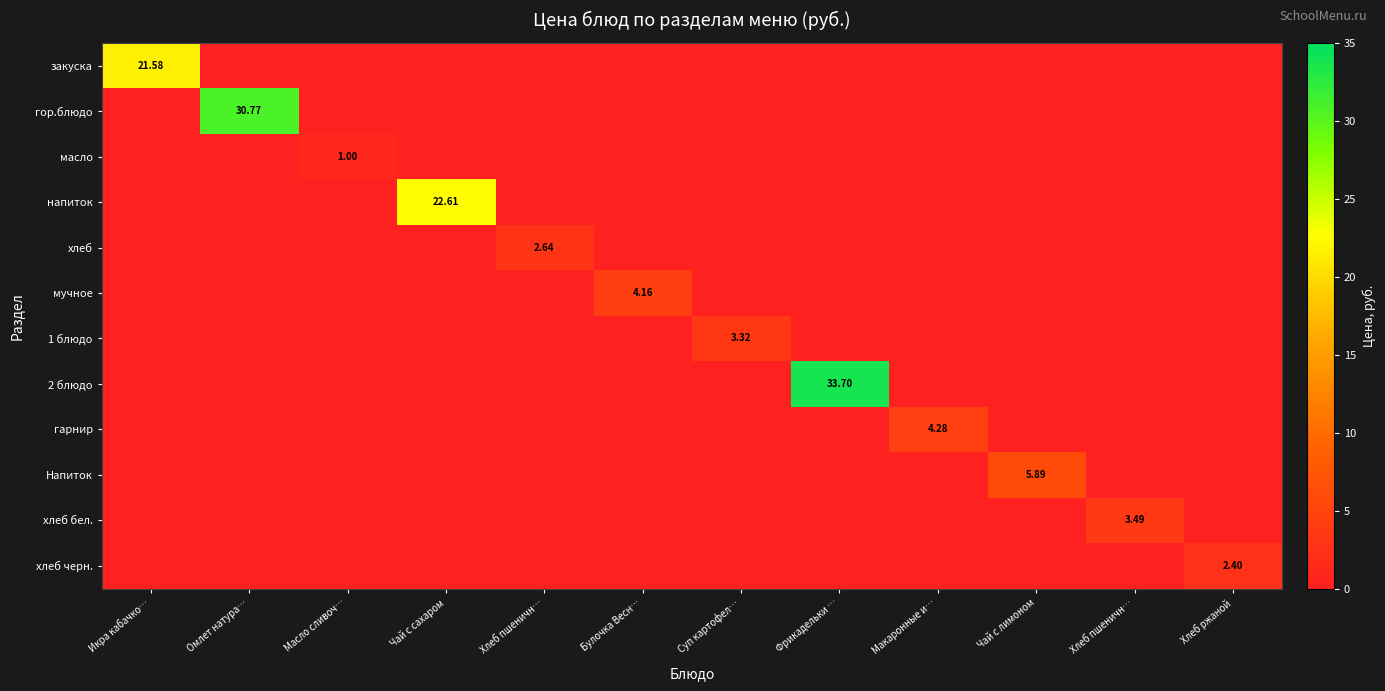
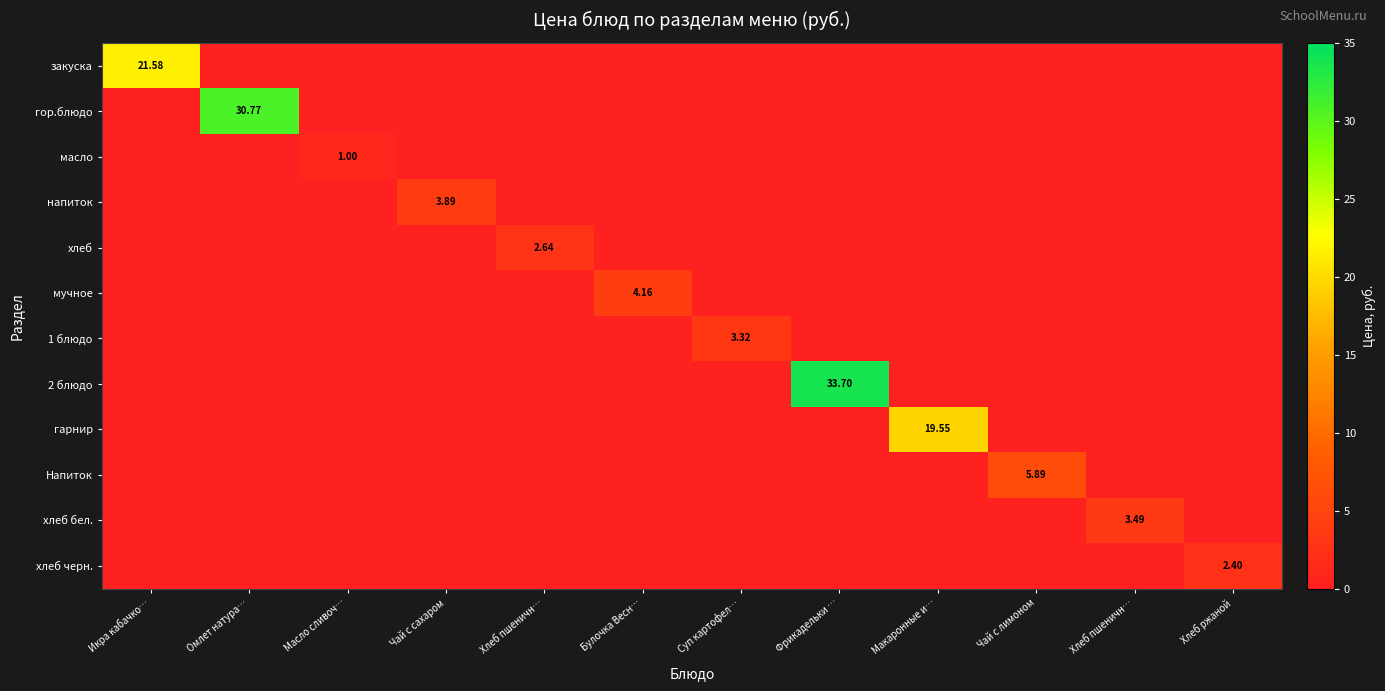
  {
    "закуска": {
      "Икра кабачко…": 21.58
    },
    "гор.блюдо": {
      "Омлет натура…": 30.77
    },
    "масло": {
      "Масло сливоч…": 1.00
    },
    "напиток": {
-     "Чай с сахаром": 22.61
+     "Чай с сахаром": 3.89
    },
    "мучное": {
      "Булочка Весн…": 4.16
    },
    "1 блюдо": {
      "Суп картофел…": 3.32
    },
    "2 блюдо": {
      "Фрикадельки …": 33.70
    },
    "гарнир": {
-     "Макаронные и…": 4.28
+     "Макаронные и…": 19.55
    },
    "Напиток": {
      "Чай с лимоном": 5.89
    },
    "хлеб черн.": {
      "Хлеб ржаной": 2.40
    }
  }
